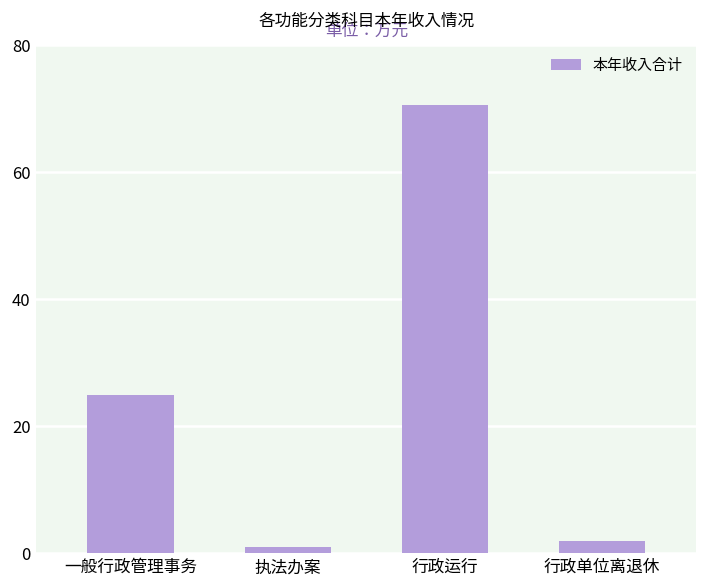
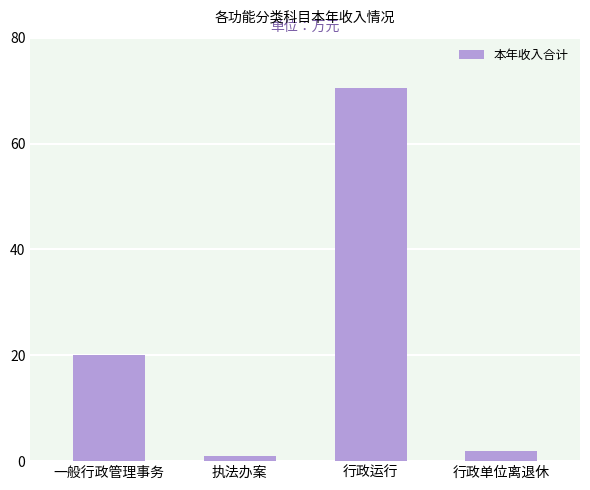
  {
-   "一般行政管理事务": 25,
+   "一般行政管理事务": 20,
    "执法办案": 1,
    "行政运行": 71,
    "行政单位离退休": 2
  }
